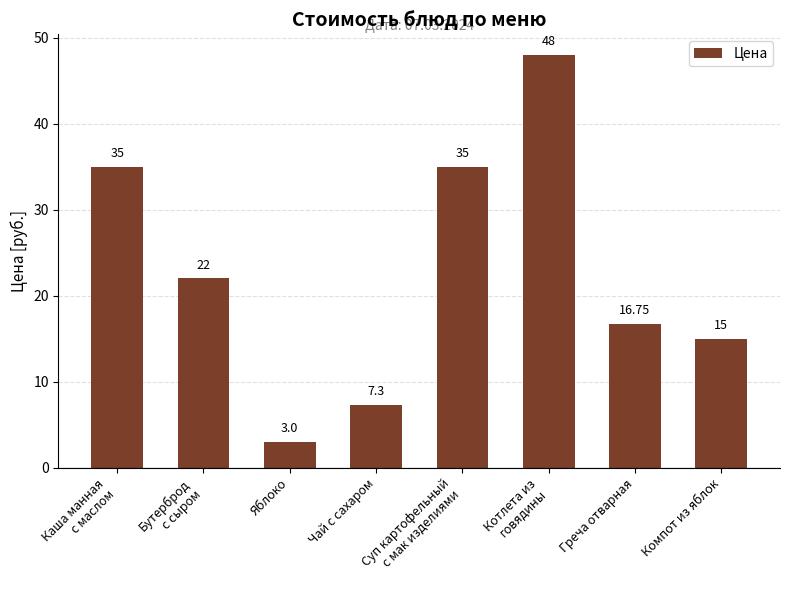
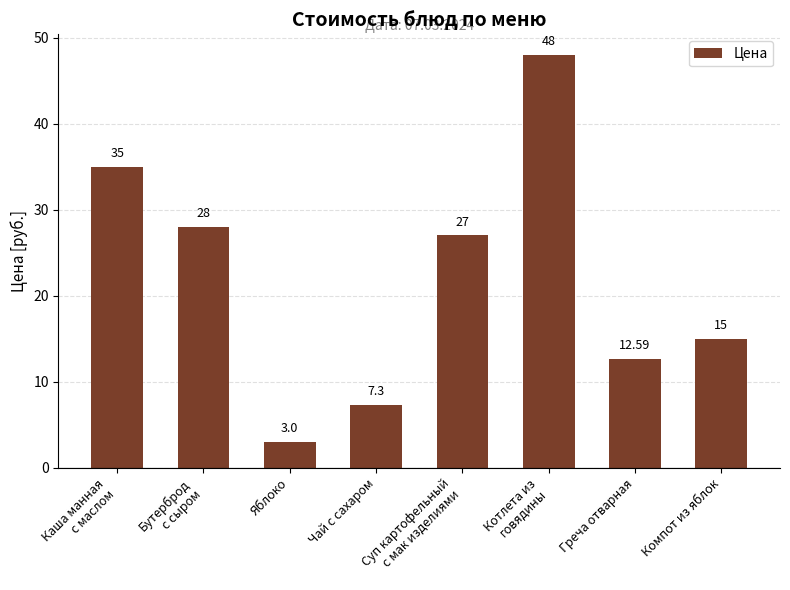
  {
    "Каша манная с маслом": 35,
-   "Бутерброд с сыром": 22,
+   "Бутерброд с сыром": 28,
    "Яблоко": 3.0,
    "Чай с сахаром": 7.3,
-   "Суп картофельный с мак изделиями": 35,
+   "Суп картофельный с мак изделиями": 27,
    "Котлета из говядины": 48,
-   "Греча отварная": 16.75,
+   "Греча отварная": 12.59,
    "Компот из яблок": 15
  }
